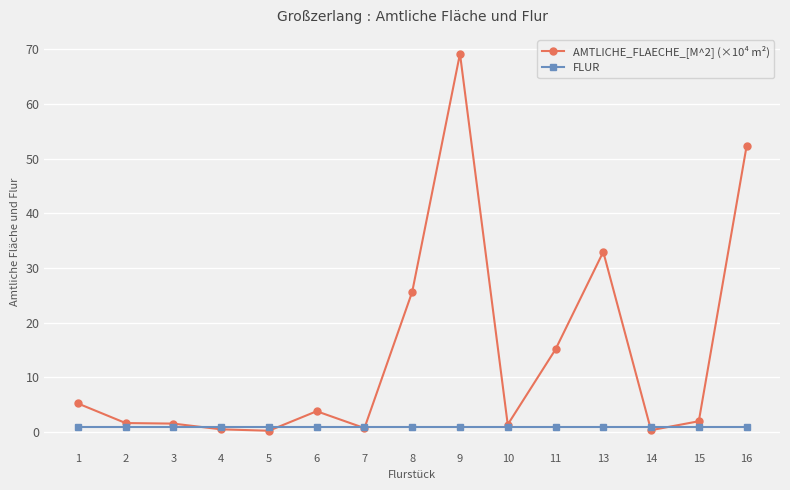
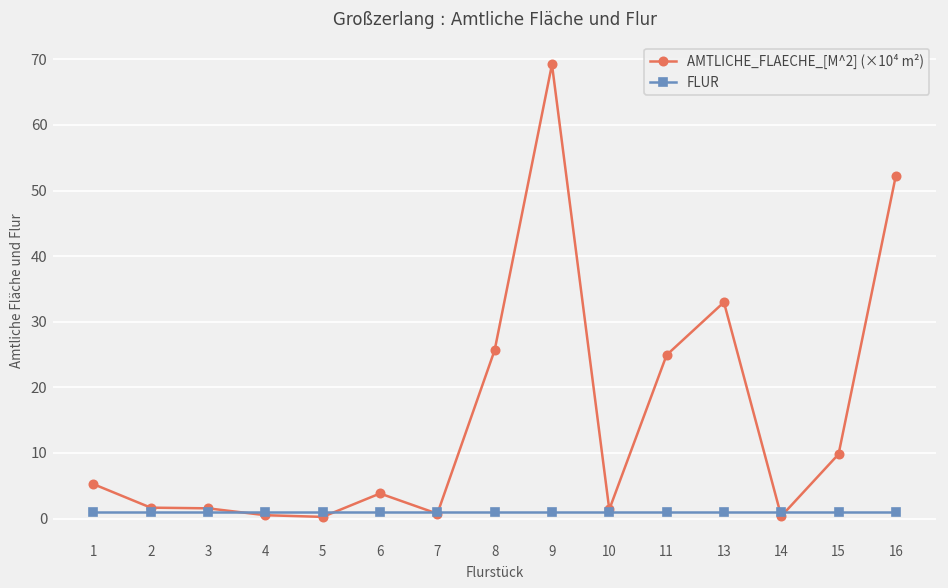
  {
    "AMTLICHE_FLAECHE_[M^2] (×10⁴ m²)": {
      "1": 5,
      "2": 2,
      "3": 2,
      "4": 1,
      "5": 0,
      "6": 4,
      "8": 26,
      "9": 69,
-     "11": 15,
+     "11": 25,
      "13": 33,
      "14": 0,
-     "15": 2,
+     "15": 10,
      "16": 52
    },
    "FLUR": {
      "1": 1,
      "2": 1,
      "3": 1,
      "4": 1,
      "5": 1,
      "6": 1,
      "8": 1,
      "9": 1,
      "11": 1,
      "13": 1,
      "14": 1,
      "15": 1,
      "16": 1
    }
  }
